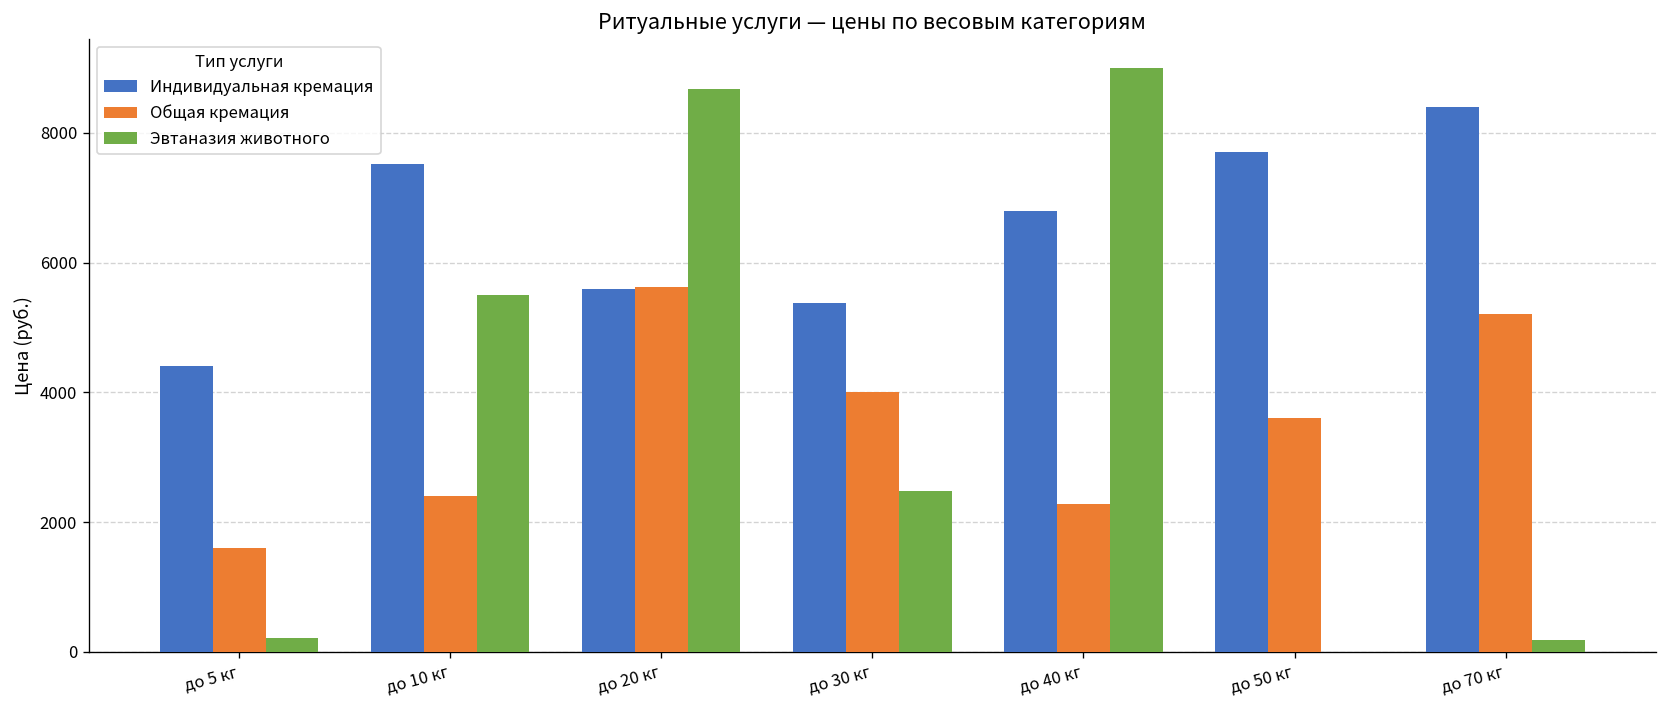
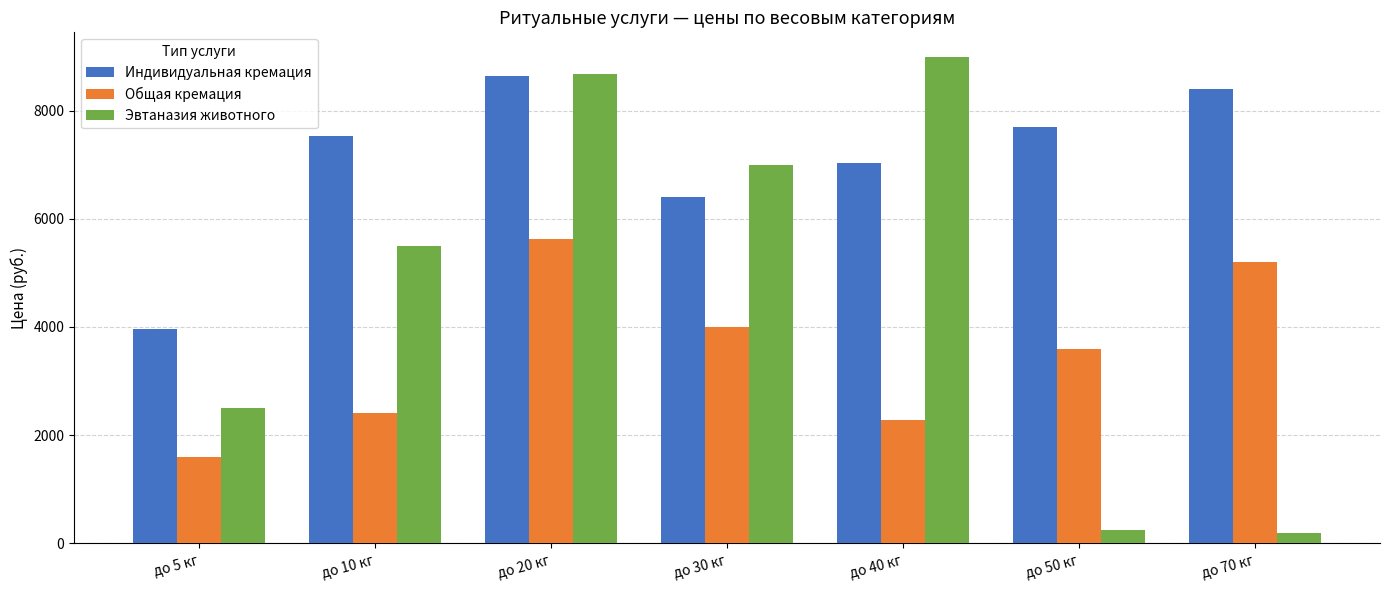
  {
    "Индивидуальная кремация": {
-     "до 5 кг": 4400,
+     "до 5 кг": 4000,
      "до 10 кг": 7500,
-     "до 20 кг": 5600,
-     "до 30 кг": 5400,
-     "до 40 кг": 6800,
+     "до 20 кг": 8600,
+     "до 30 кг": 6400,
+     "до 40 кг": 7000,
      "до 50 кг": 7700,
      "до 70 кг": 8400
    },
    "Общая кремация": {
      "до 5 кг": 1600,
      "до 10 кг": 2400,
      "до 20 кг": 5600,
      "до 30 кг": 4000,
      "до 40 кг": 2300,
      "до 50 кг": 3600,
      "до 70 кг": 5200
    },
    "Эвтаназия животного": {
-     "до 5 кг": 200,
+     "до 5 кг": 2500,
      "до 10 кг": 5500,
      "до 20 кг": 8700,
-     "до 30 кг": 2500,
+     "до 30 кг": 7000,
      "до 40 кг": 9000,
-     "до 50 кг": 0,
+     "до 50 кг": 200,
      "до 70 кг": 200
    }
  }
